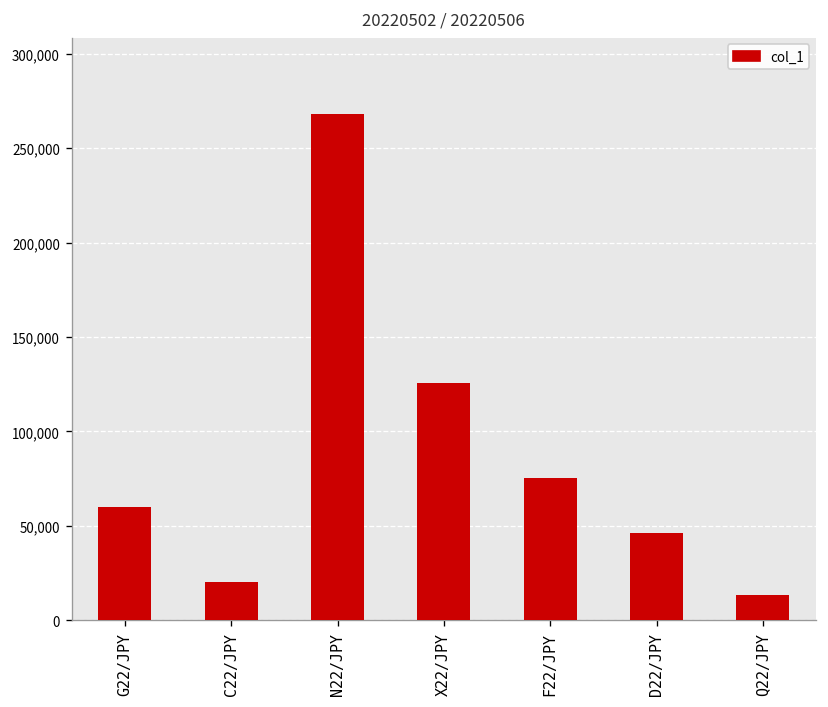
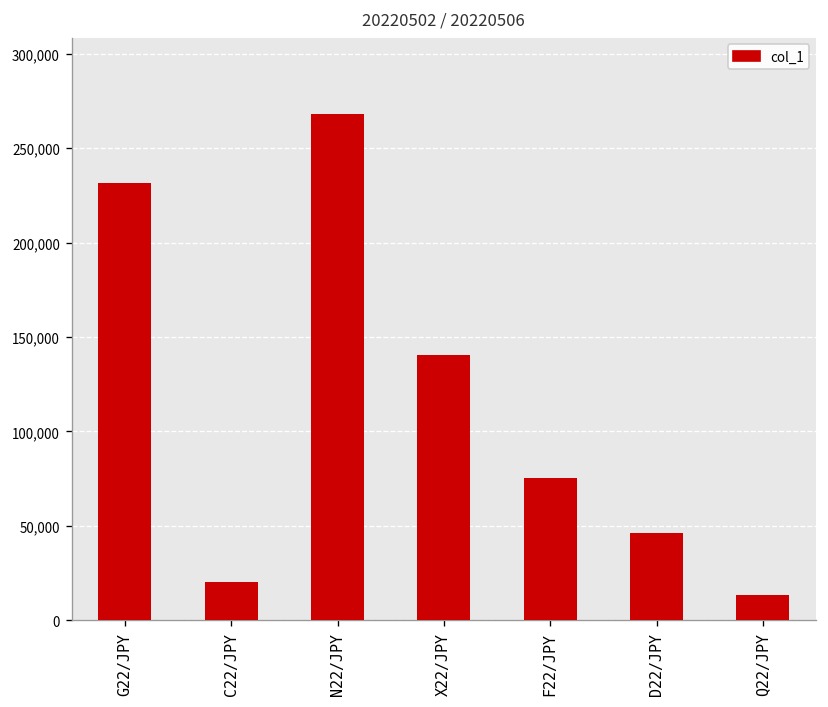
  {
-   "G22/JPY": "60,000",
+   "G22/JPY": "232,000",
    "C22/JPY": "20,000",
    "N22/JPY": "268,000",
-   "X22/JPY": "126,000",
+   "X22/JPY": "141,000",
    "F22/JPY": "75,000",
    "D22/JPY": "47,000",
    "Q22/JPY": "13,000"
  }
